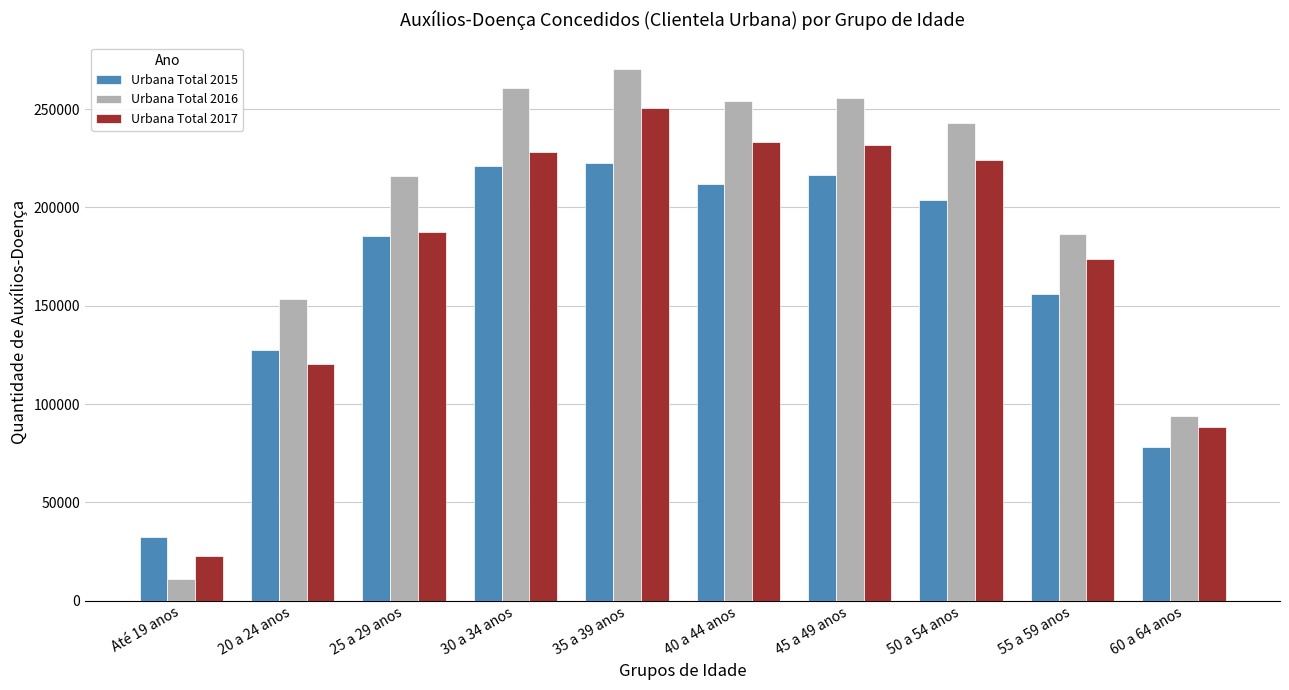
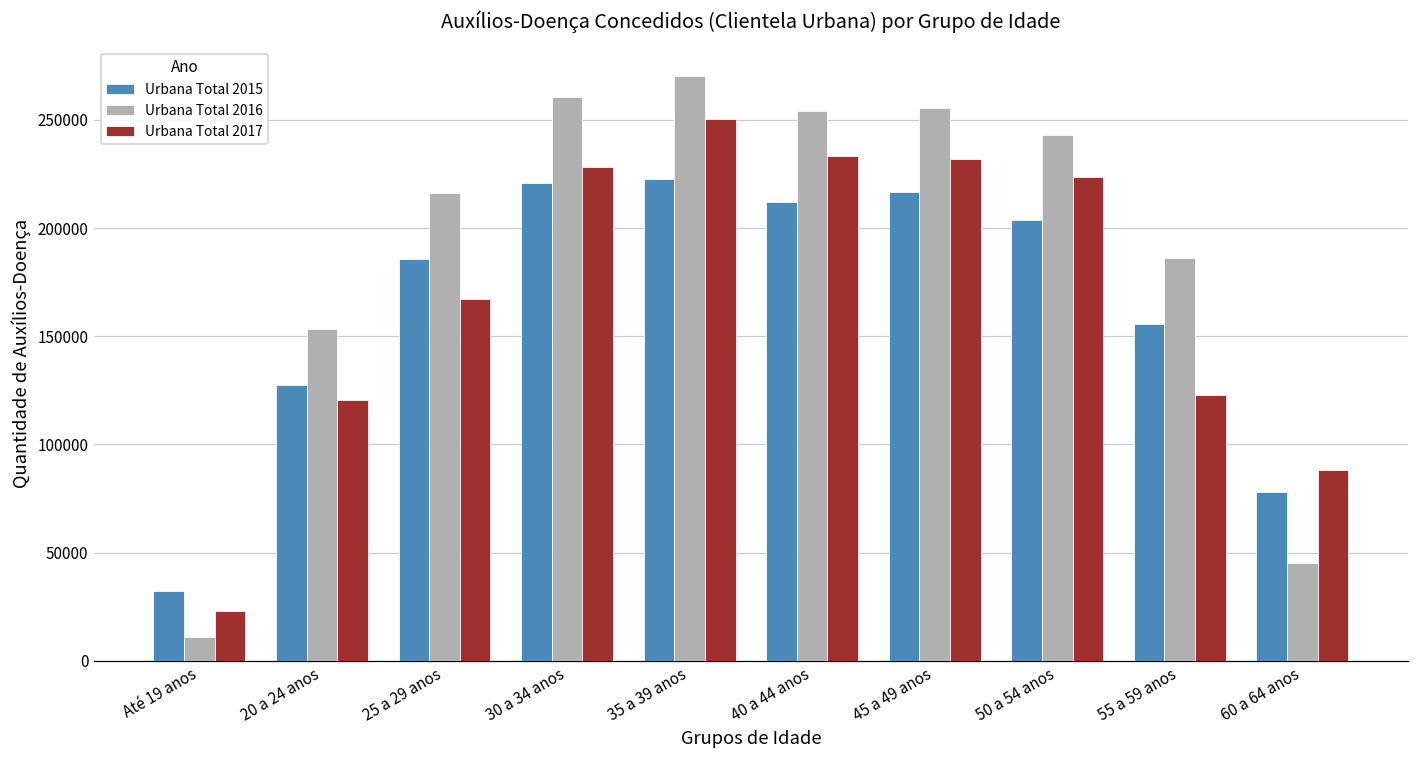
  {
    "Urbana Total 2015": {
      "Até 19 anos": 32000,
      "20 a 24 anos": 127000,
      "25 a 29 anos": 185000,
      "30 a 34 anos": 221000,
      "35 a 39 anos": 223000,
      "40 a 44 anos": 212000,
      "45 a 49 anos": 217000,
      "50 a 54 anos": 204000,
      "55 a 59 anos": 156000,
      "60 a 64 anos": 78000
    },
    "Urbana Total 2016": {
      "Até 19 anos": 11000,
      "20 a 24 anos": 153000,
      "25 a 29 anos": 216000,
      "30 a 34 anos": 261000,
      "35 a 39 anos": 270000,
      "40 a 44 anos": 254000,
      "45 a 49 anos": 256000,
      "50 a 54 anos": 243000,
      "55 a 59 anos": 186000,
-     "60 a 64 anos": 94000
+     "60 a 64 anos": 45000
    },
    "Urbana Total 2017": {
      "Até 19 anos": 23000,
      "20 a 24 anos": 120000,
-     "25 a 29 anos": 187000,
+     "25 a 29 anos": 167000,
      "30 a 34 anos": 228000,
      "35 a 39 anos": 250000,
      "40 a 44 anos": 233000,
      "45 a 49 anos": 232000,
      "50 a 54 anos": 224000,
-     "55 a 59 anos": 174000,
+     "55 a 59 anos": 123000,
      "60 a 64 anos": 88000
    }
  }
